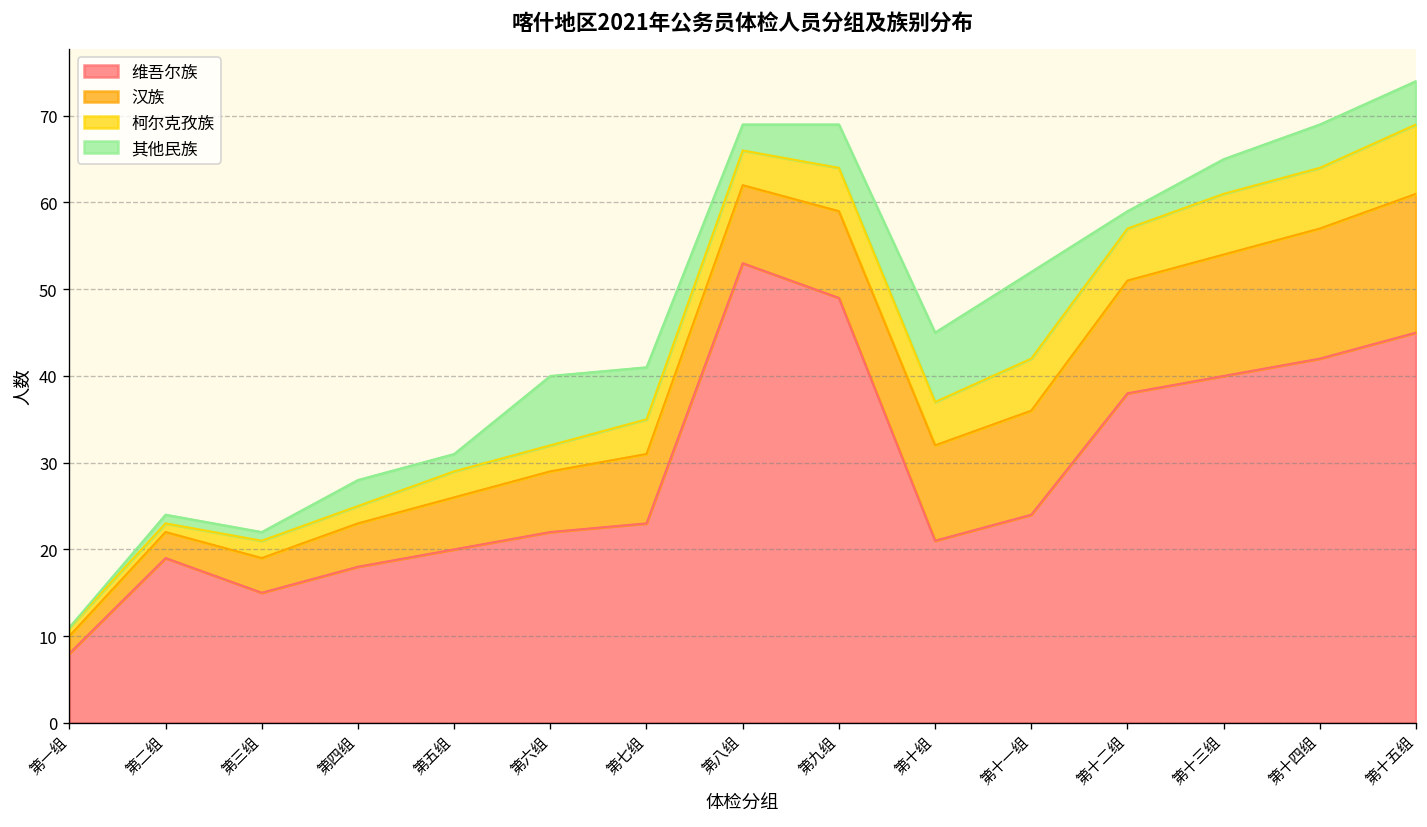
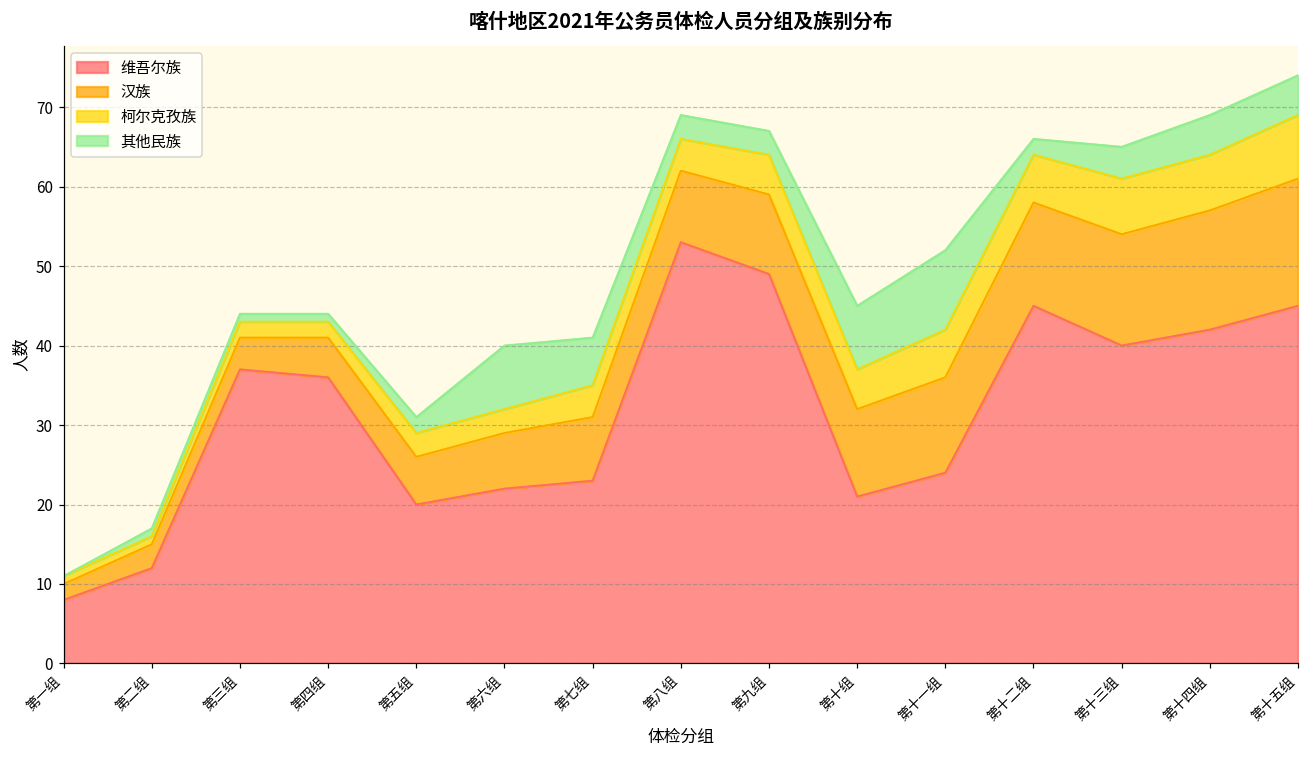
  {
    "维吾尔族": {
      "第一组": 8,
-     "第二组": 19,
-     "第三组": 15,
-     "第四组": 18,
+     "第二组": 12,
+     "第三组": 37,
+     "第四组": 36,
      "第五组": 20,
      "第六组": 22,
      "第七组": 23,
      "第八组": 53,
      "第九组": 49,
      "第十组": 21,
      "第十一组": 24,
-     "第十二组": 38,
+     "第十二组": 45,
      "第十三组": 40,
      "第十四组": 42,
      "第十五组": 45
    },
    "其他民族": {
      "第二组": 1,
      "第三组": 1,
-     "第四组": 3,
+     "第四组": 1,
      "第五组": 2,
      "第六组": 8,
      "第七组": 6,
      "第八组": 3,
-     "第九组": 5,
+     "第九组": 3,
      "第十组": 8,
      "第十一组": 10,
      "第十二组": 2,
      "第十三组": 4,
      "第十四组": 5,
      "第十五组": 5
    }
  }
